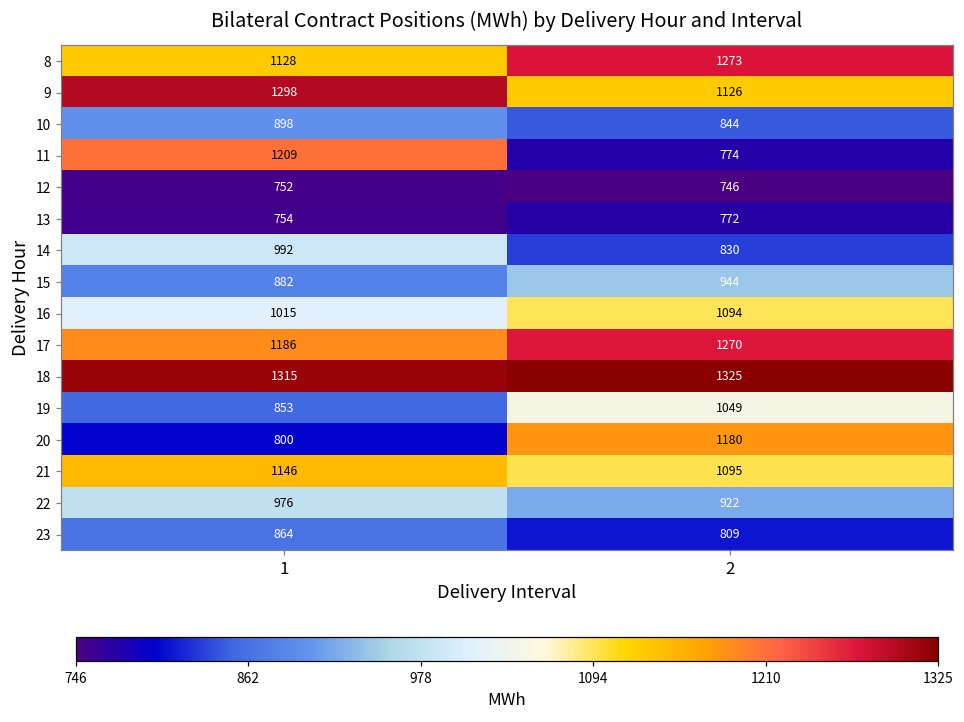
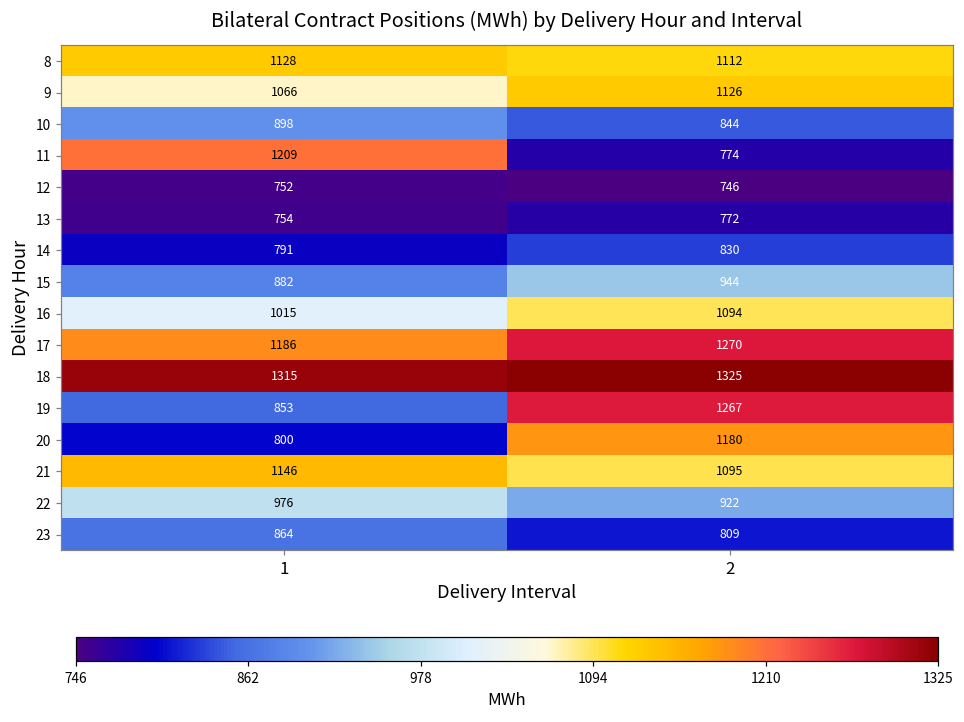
  {
    "8": {
      "1": 1128,
-     "2": 1273
+     "2": 1112
    },
    "9": {
-     "1": 1298,
+     "1": 1066,
      "2": 1126
    },
    "10": {
      "1": 898,
      "2": 844
    },
    "11": {
      "1": 1209,
      "2": 774
    },
    "12": {
      "1": 752,
      "2": 746
    },
    "13": {
      "1": 754,
      "2": 772
    },
    "14": {
-     "1": 992,
+     "1": 791,
      "2": 830
    },
    "15": {
      "1": 882,
      "2": 944
    },
    "16": {
      "1": 1015,
      "2": 1094
    },
    "17": {
      "1": 1186,
      "2": 1270
    },
    "18": {
      "1": 1315,
      "2": 1325
    },
    "19": {
      "1": 853,
-     "2": 1049
+     "2": 1267
    },
    "20": {
      "1": 800,
      "2": 1180
    },
    "21": {
      "1": 1146,
      "2": 1095
    },
    "22": {
      "1": 976,
      "2": 922
    },
    "23": {
      "1": 864,
      "2": 809
    }
  }
